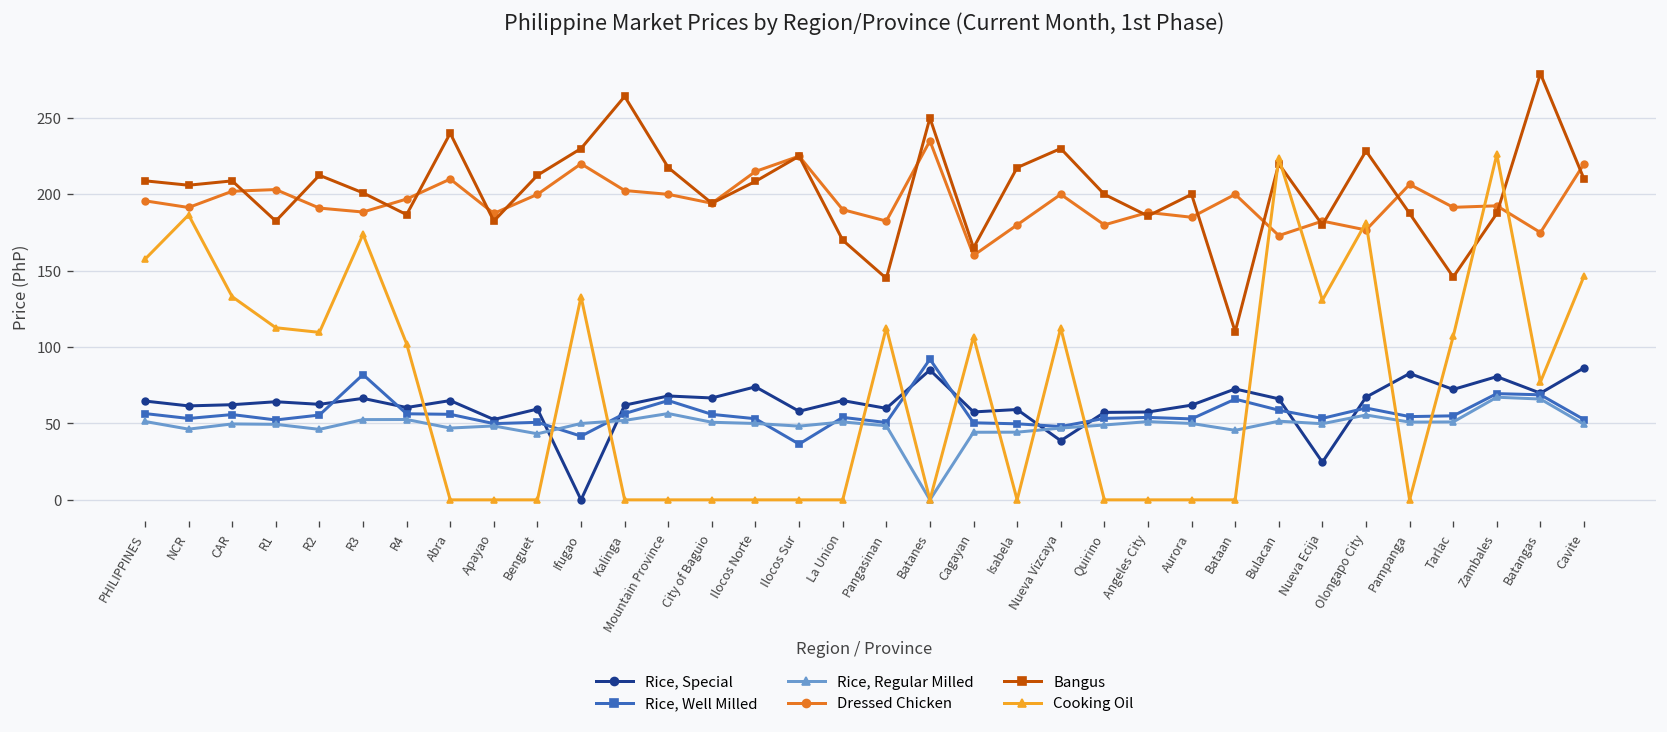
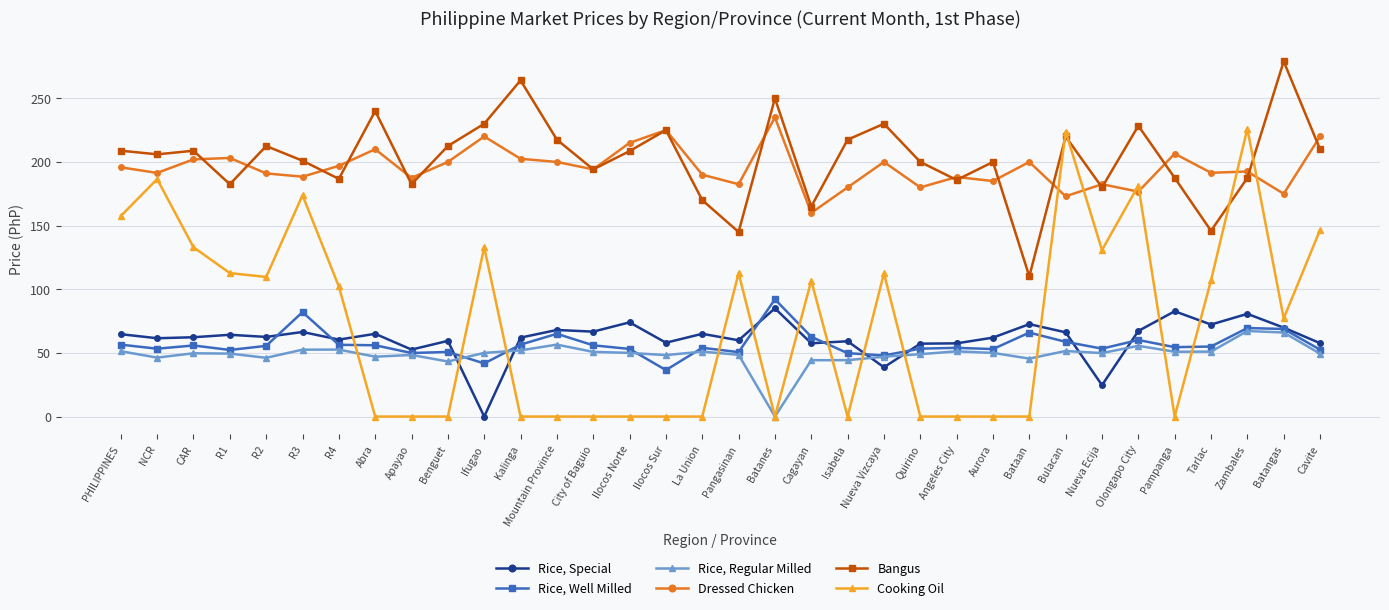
  {
    "Rice, Special": {
      "PHILIPPINES": 65,
      "NCR": 62,
      "CAR": 62,
      "R1": 64,
      "R2": 63,
      "R3": 66,
      "R4": 60,
      "Abra": 65,
      "Apayao": 53,
      "Benguet": 59,
      "Ifugao": 0,
      "Kalinga": 62,
      "Mountain Province": 68,
      "City of Baguio": 67,
      "Ilocos Norte": 74,
      "Ilocos Sur": 58,
      "La Union": 65,
      "Pangasinan": 60,
      "Batanes": 85,
      "Cagayan": 58,
      "Isabela": 59,
      "Nueva Vizcaya": 39,
      "Quirino": 57,
      "Angeles City": 58,
      "Aurora": 62,
      "Bataan": 73,
      "Bulacan": 66,
      "Nueva Ecija": 25,
      "Olongapo City": 67,
      "Pampanga": 83,
      "Tarlac": 72,
      "Zambales": 81,
-     "Cavite": 86
+     "Cavite": 58
    },
    "Rice, Well Milled": {
      "PHILIPPINES": 56,
      "NCR": 53,
      "CAR": 56,
      "R1": 52,
      "R2": 56,
      "R3": 82,
      "R4": 56,
      "Abra": 56,
      "Benguet": 51,
      "Ifugao": 42,
      "Kalinga": 57,
      "Mountain Province": 65,
      "City of Baguio": 56,
      "Ilocos Norte": 53,
      "Ilocos Sur": 37,
      "La Union": 54,
      "Pangasinan": 51,
      "Batanes": 92,
-     "Cagayan": 50,
+     "Cagayan": 63,
      "Isabela": 50,
      "Quirino": 53,
      "Angeles City": 54,
      "Aurora": 53,
      "Bataan": 66,
      "Bulacan": 59,
      "Nueva Ecija": 53,
      "Olongapo City": 60,
      "Pampanga": 55,
      "Tarlac": 55,
      "Zambales": 70,
      "Cavite": 53
    },
    "Rice, Regular Milled": {
      "PHILIPPINES": 51,
      "NCR": 46,
      "CAR": 50,
      "R1": 49,
      "R2": 46,
      "R3": 53,
      "R4": 53,
      "Abra": 47,
      "Benguet": 43,
      "Ifugao": 50,
      "Kalinga": 52,
      "Mountain Province": 57,
      "City of Baguio": 51,
      "Ilocos Norte": 50,
      "Ilocos Sur": 48,
      "La Union": 51,
      "Pangasinan": 49,
      "Cagayan": 44,
      "Isabela": 44,
      "Quirino": 49,
      "Angeles City": 51,
      "Aurora": 50,
      "Bataan": 46,
      "Bulacan": 52,
      "Nueva Ecija": 50,
      "Olongapo City": 56,
      "Pampanga": 51,
      "Tarlac": 51,
      "Zambales": 67,
      "Batangas": 66,
      "Cavite": 49
    },
    "Bangus": {
      "PHILIPPINES": 209,
      "NCR": 206,
      "CAR": 209,
      "R1": 183,
      "R2": 213,
      "R3": 201,
      "R4": 187,
      "Abra": 240,
      "Apayao": 183,
      "Benguet": 213,
      "Ifugao": 230,
      "Kalinga": 264,
      "Mountain Province": 218,
      "Ilocos Norte": 209,
      "La Union": 170,
      "Pangasinan": 145,
      "Batanes": 250,
      "Cagayan": 165,
      "Isabela": 218,
      "Nueva Vizcaya": 230,
      "Quirino": 200,
      "Angeles City": 186,
      "Aurora": 200,
      "Bataan": 110,
      "Bulacan": 220,
      "Nueva Ecija": 180,
      "Olongapo City": 228,
      "Pampanga": 188,
      "Tarlac": 146,
      "Zambales": 188,
      "Batangas": 279,
      "Cavite": 210
    }
  }
